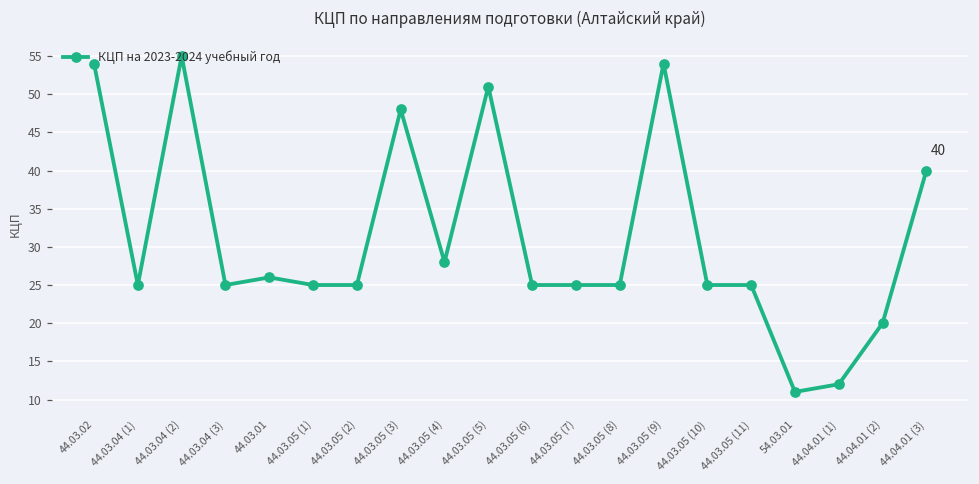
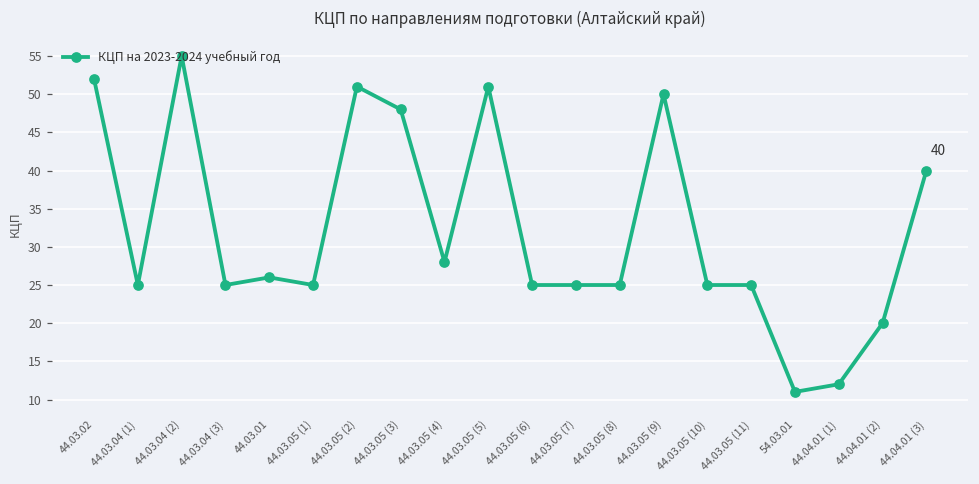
  {
-   "44.03.02": 54,
+   "44.03.02": 52,
    "44.03.04 (1)": 25,
    "44.03.04 (2)": 55,
    "44.03.04 (3)": 25,
    "44.03.01": 26,
    "44.03.05 (1)": 25,
-   "44.03.05 (2)": 25,
+   "44.03.05 (2)": 51,
    "44.03.05 (3)": 48,
    "44.03.05 (4)": 28,
    "44.03.05 (5)": 51,
    "44.03.05 (6)": 25,
    "44.03.05 (7)": 25,
    "44.03.05 (8)": 25,
-   "44.03.05 (9)": 54,
+   "44.03.05 (9)": 50,
    "44.03.05 (10)": 25,
    "44.03.05 (11)": 25,
    "54.03.01": 11,
    "44.04.01 (1)": 12,
    "44.04.01 (2)": 20
  }
